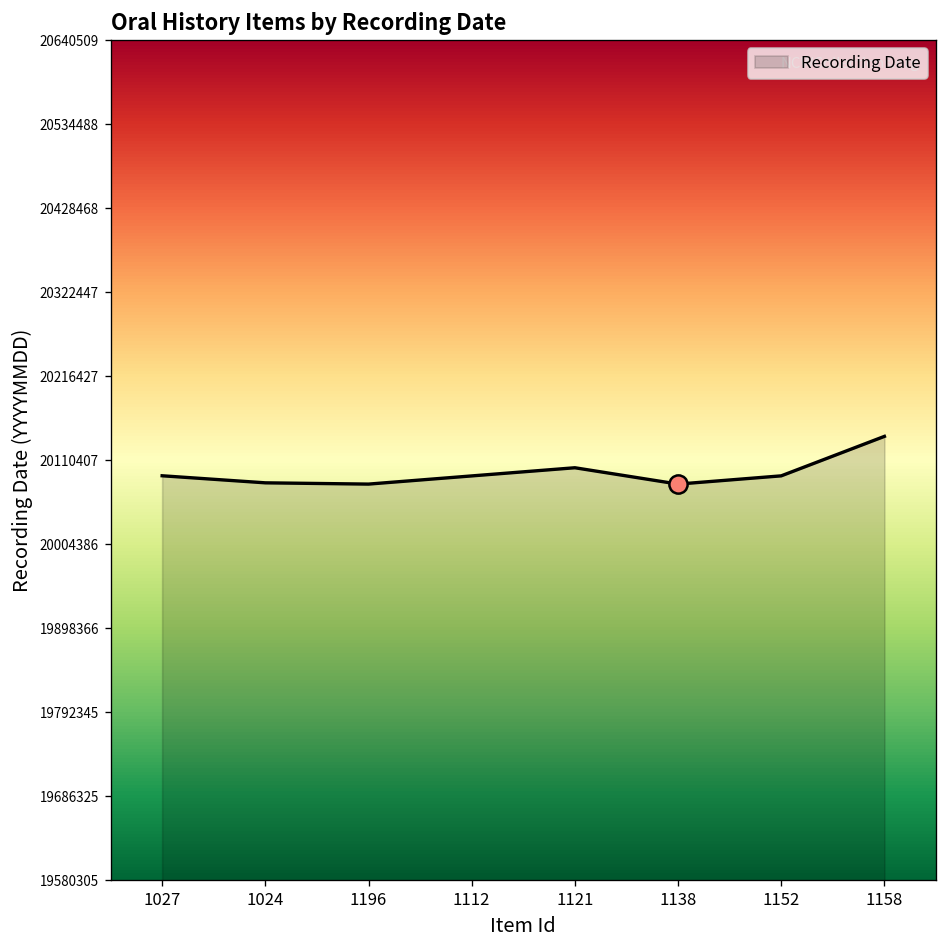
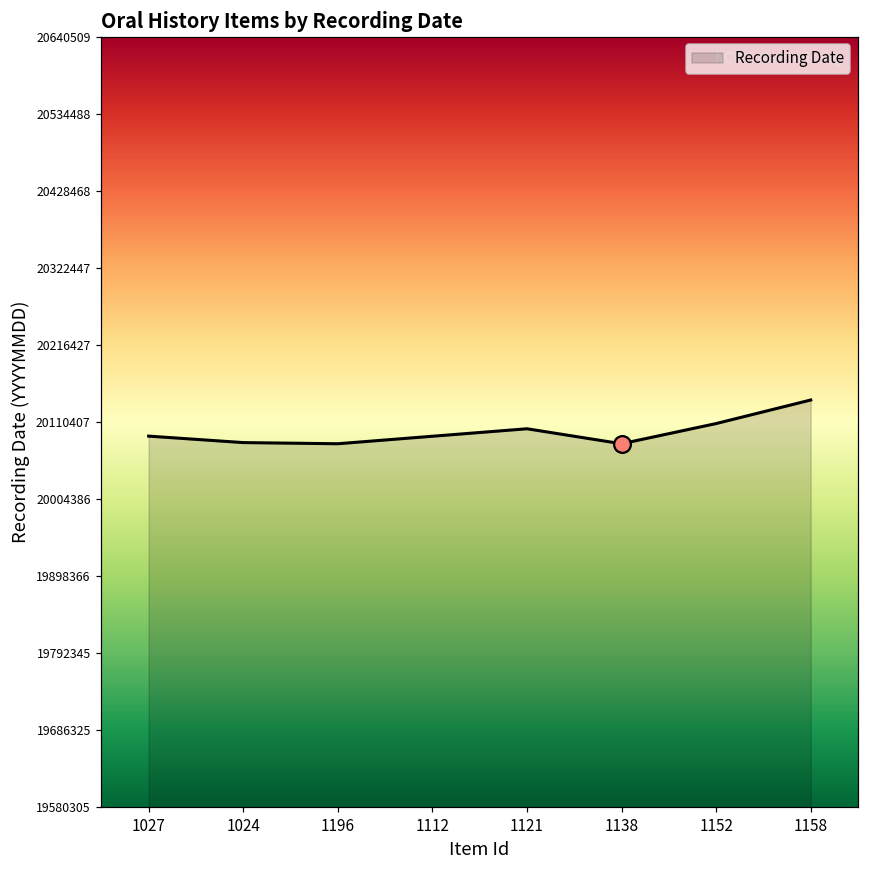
  {
    "Recording Date": {
      "1027": 20090000,
      "1024": 20080000,
      "1196": 20080000,
      "1112": 20090000,
      "1121": 20100000,
-     "1152": 20090000,
+     "1152": 20110000,
      "1158": 20140000
    }
  }
